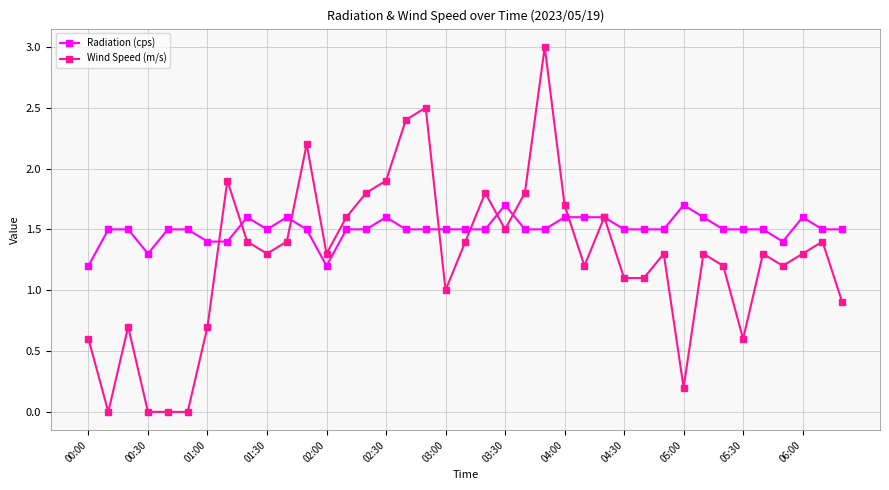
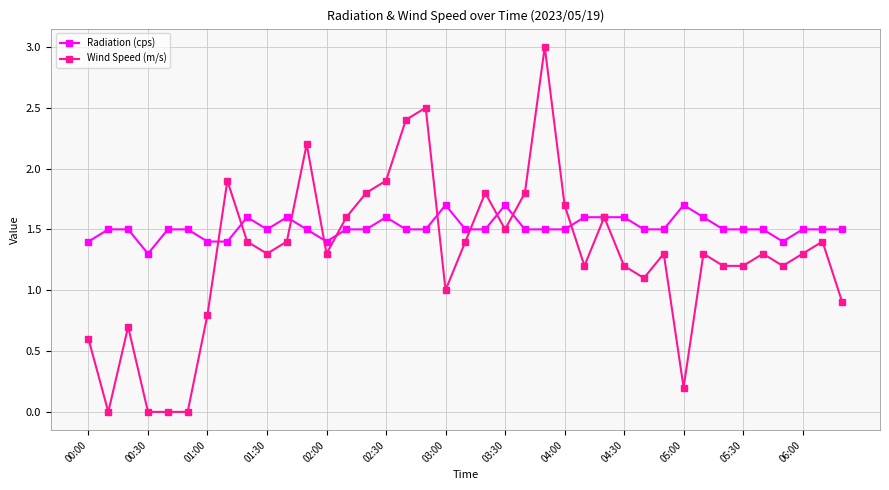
  {
    "Radiation (cps)": {
-     "00:00": 1.2,
+     "00:00": 1.4,
      "00:30": 1.3,
      "01:00": 1.4,
      "01:30": 1.5,
-     "02:00": 1.2,
+     "02:00": 1.4,
      "02:30": 1.6,
-     "03:00": 1.5,
+     "03:00": 1.7,
      "03:30": 1.7,
-     "04:00": 1.6,
-     "04:30": 1.5,
+     "04:00": 1.5,
+     "04:30": 1.6,
      "05:00": 1.7,
      "05:30": 1.5,
-     "06:00": 1.6
+     "06:00": 1.5
    },
    "Wind Speed (m/s)": {
      "00:00": 0.6,
      "00:30": 0.0,
-     "01:00": 0.7,
+     "01:00": 0.8,
      "01:30": 1.3,
      "02:00": 1.3,
      "02:30": 1.9,
      "03:00": 1.0,
      "03:30": 1.5,
      "04:00": 1.7,
-     "04:30": 1.1,
+     "04:30": 1.2,
      "05:00": 0.2,
-     "05:30": 0.6,
+     "05:30": 1.2,
      "06:00": 1.3
    }
  }
